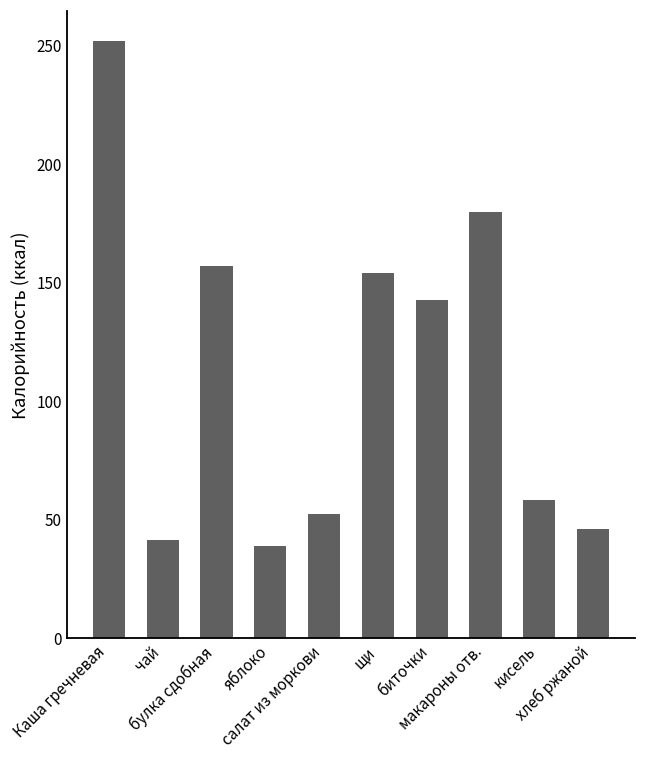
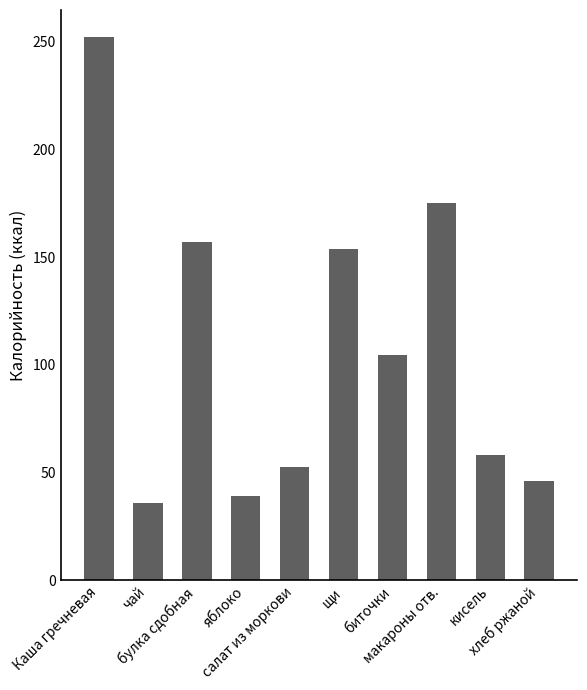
  {
    "Каша гречневая": 252,
-   "чай": 42,
+   "чай": 36,
    "булка сдобная": 157,
    "яблоко": 39,
    "салат из моркови": 52,
    "щи": 154,
-   "биточки": 143,
-   "макароны отв.": 180,
+   "биточки": 104,
+   "макароны отв.": 175,
    "кисель": 58,
    "хлеб ржаной": 46
  }
